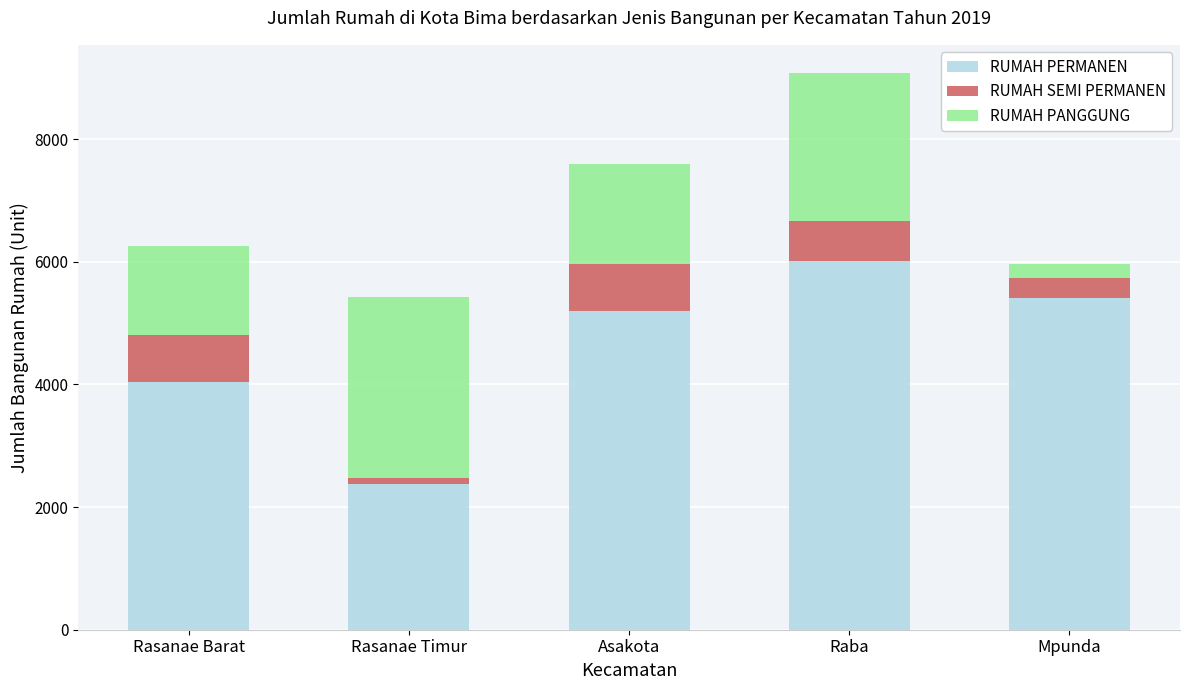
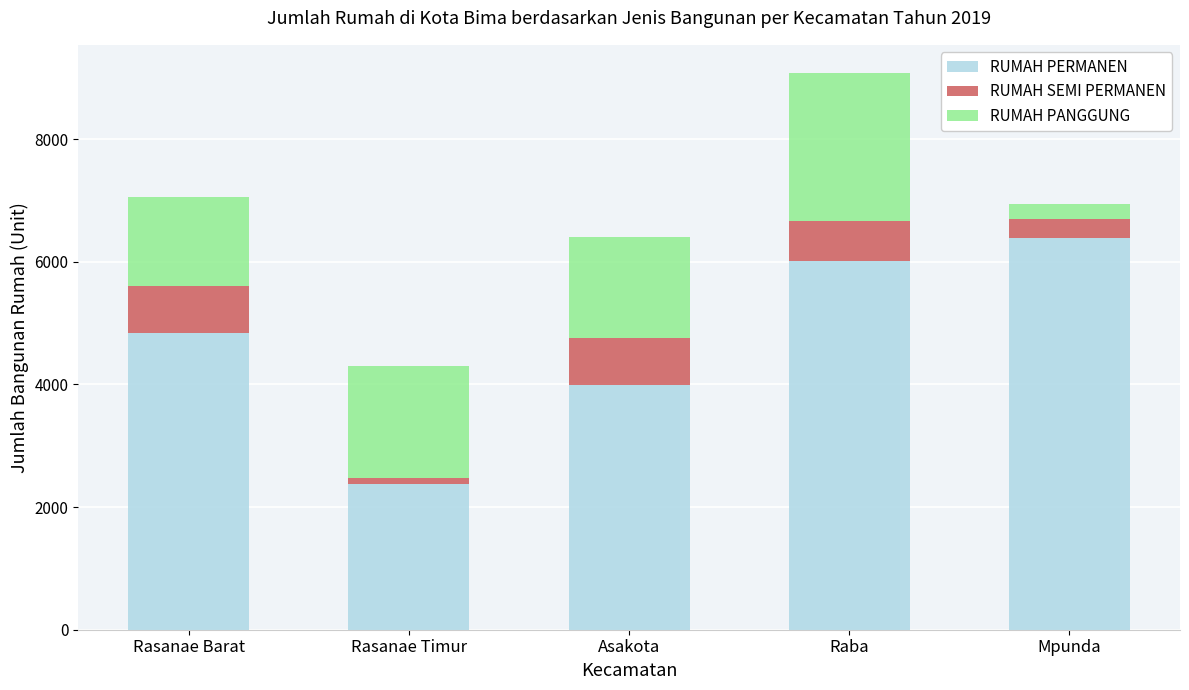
  {
    "RUMAH PERMANEN": {
-     "Rasanae Barat": 4000,
+     "Rasanae Barat": 4800,
      "Rasanae Timur": 2400,
-     "Asakota": 5200,
+     "Asakota": 4000,
      "Raba": 6000,
-     "Mpunda": 5400
+     "Mpunda": 6400
    },
    "RUMAH SEMI PERMANEN": {
      "Rasanae Barat": 800,
      "Rasanae Timur": 100,
      "Asakota": 800,
      "Raba": 600,
      "Mpunda": 300
    },
    "RUMAH PANGGUNG": {
      "Rasanae Barat": 1500,
-     "Rasanae Timur": 3000,
+     "Rasanae Timur": 1800,
      "Asakota": 1600,
      "Raba": 2400,
      "Mpunda": 200
    }
  }
